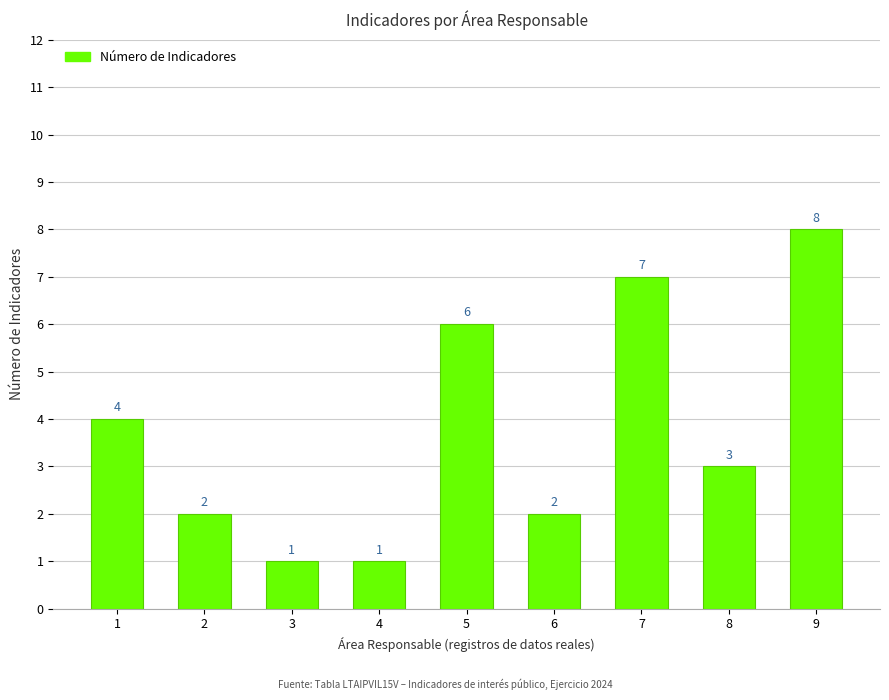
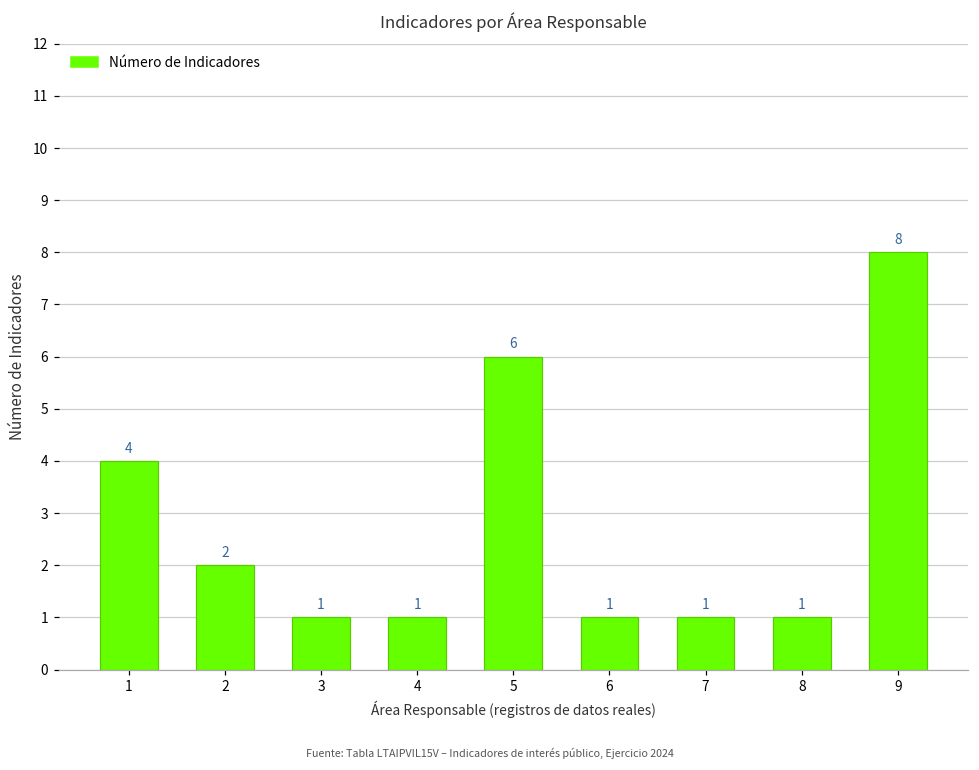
  {
    "1": 4,
    "2": 2,
    "3": 1,
    "4": 1,
    "5": 6,
-   "6": 2,
-   "7": 7,
-   "8": 3,
+   "6": 1,
+   "7": 1,
+   "8": 1,
    "9": 8
  }
